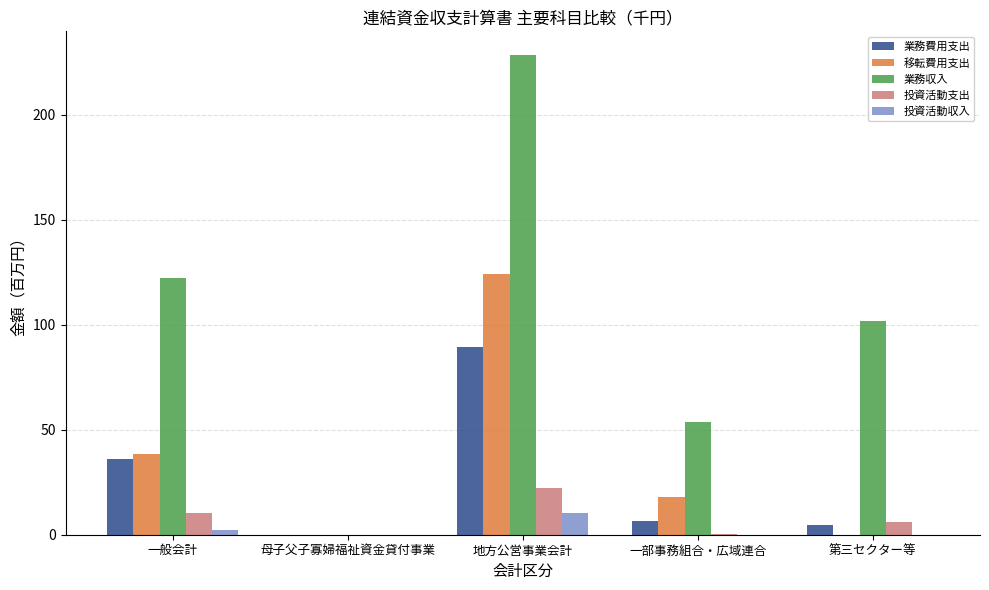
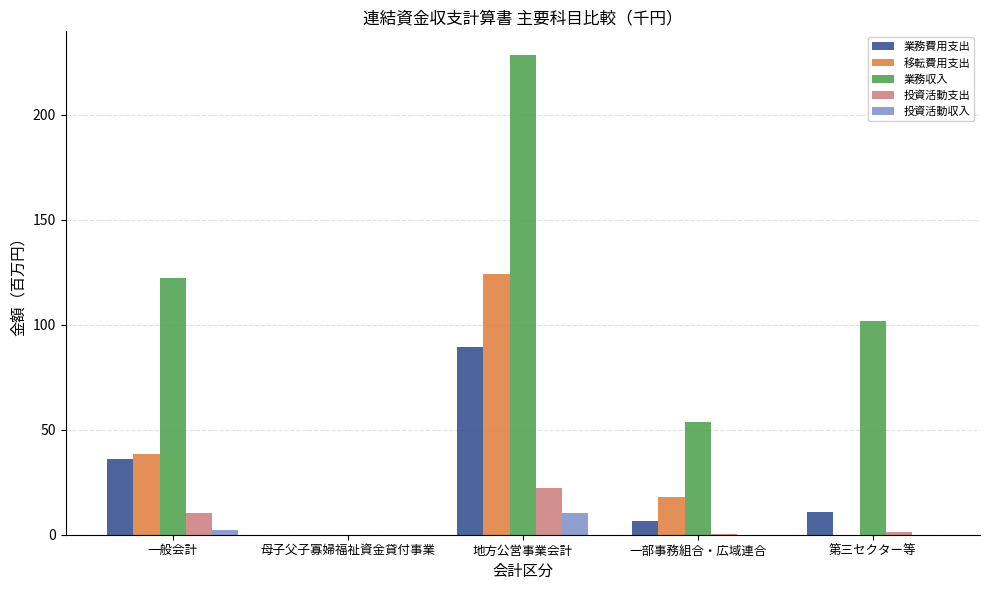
  {
    "業務費用支出": {
      "一般会計": 36,
      "地方公営事業会計": 90,
      "一部事務組合・広域連合": 7,
-     "第三セクター等": 5
+     "第三セクター等": 11
    },
    "移転費用支出": {
      "一般会計": 39,
      "地方公営事業会計": 124,
      "一部事務組合・広域連合": 18,
      "第三セクター等": 0
    },
    "業務収入": {
      "一般会計": 122,
      "地方公営事業会計": 228,
      "一部事務組合・広域連合": 54,
      "第三セクター等": 102
    },
    "投資活動支出": {
      "一般会計": 10,
      "地方公営事業会計": 22,
-     "第三セクター等": 6
+     "第三セクター等": 1
    },
    "投資活動収入": {
      "一般会計": 2,
      "地方公営事業会計": 10,
      "一部事務組合・広域連合": 0
    }
  }
